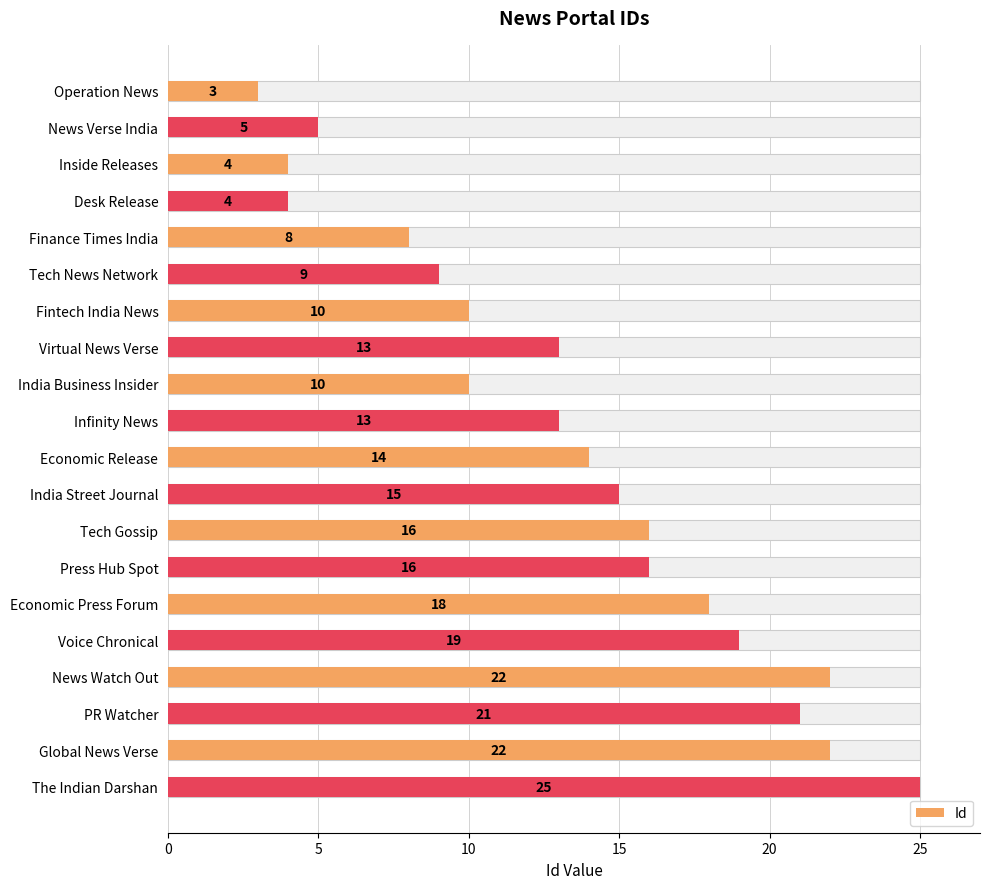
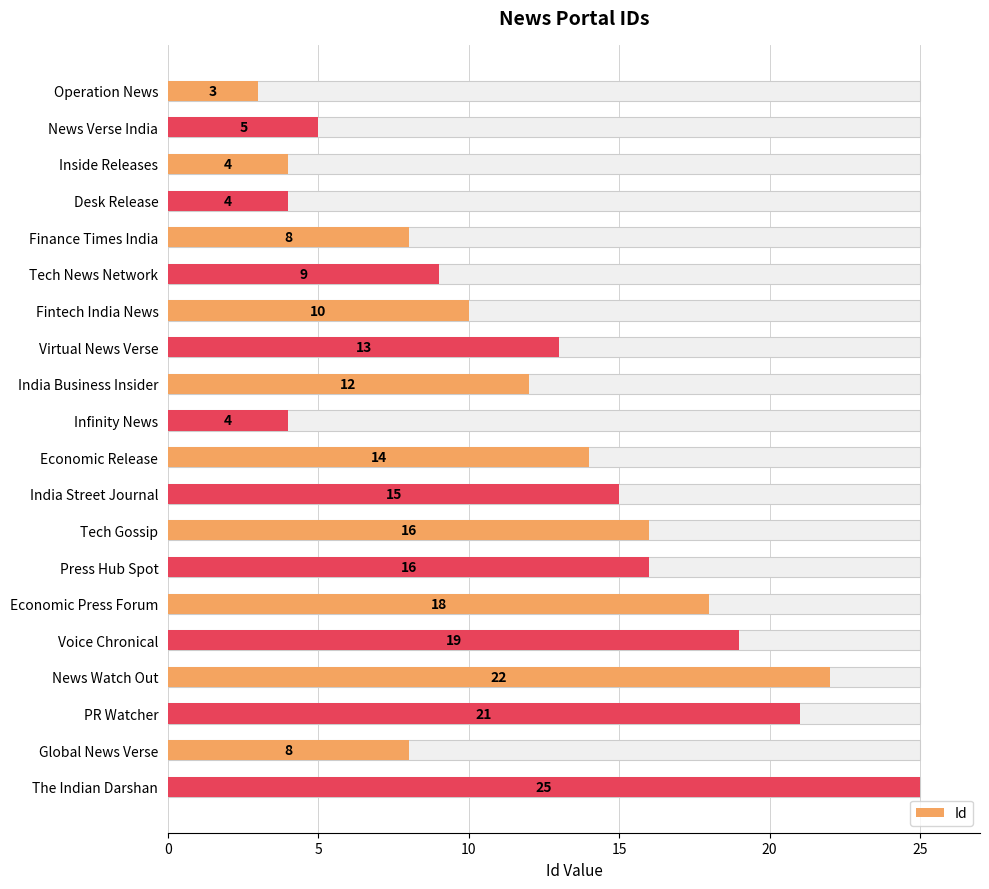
  {
    "Id": {
-     "India Business Insider": 10,
-     "Infinity News": 13,
-     "Global News Verse": 22,
+     "India Business Insider": 12,
+     "Infinity News": 4,
+     "Global News Verse": 8,
      "The Indian Darshan": 25
    }
  }
